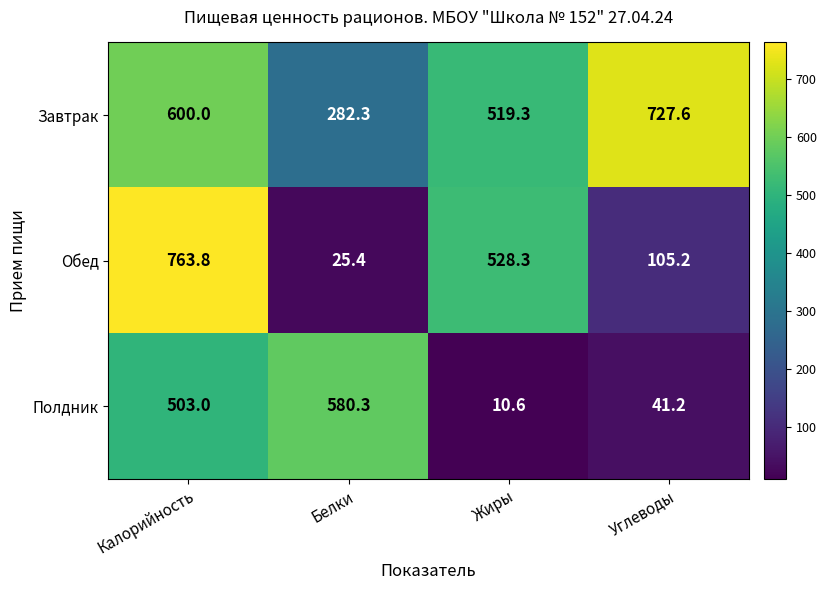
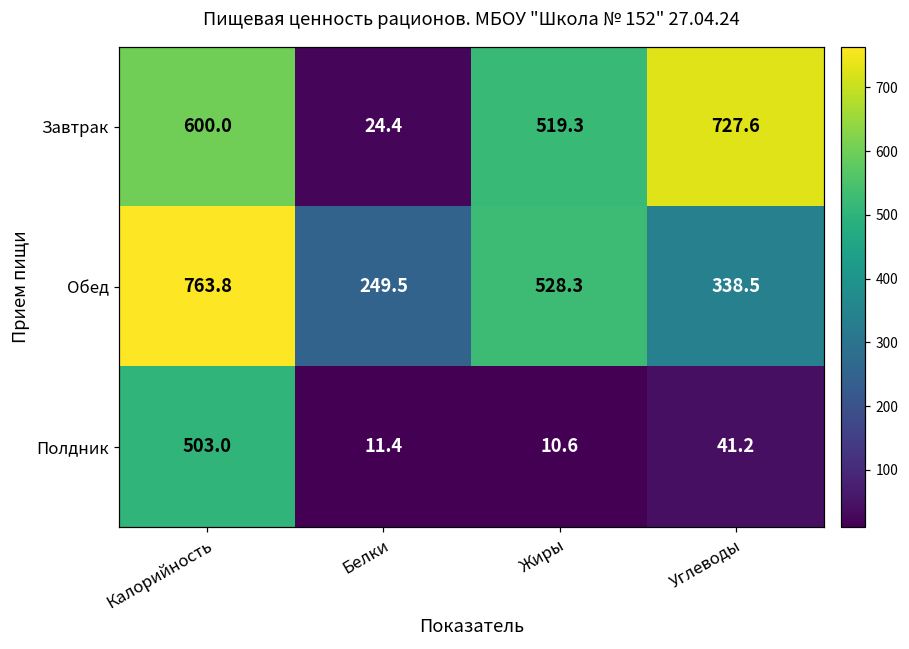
  {
    "Завтрак": {
      "Калорийность": 600.0,
-     "Белки": 282.3,
+     "Белки": 24.4,
      "Жиры": 519.3,
      "Углеводы": 727.6
    },
    "Обед": {
      "Калорийность": 763.8,
-     "Белки": 25.4,
+     "Белки": 249.5,
      "Жиры": 528.3,
-     "Углеводы": 105.2
+     "Углеводы": 338.5
    },
    "Полдник": {
      "Калорийность": 503.0,
-     "Белки": 580.3,
+     "Белки": 11.4,
      "Жиры": 10.6,
      "Углеводы": 41.2
    }
  }
